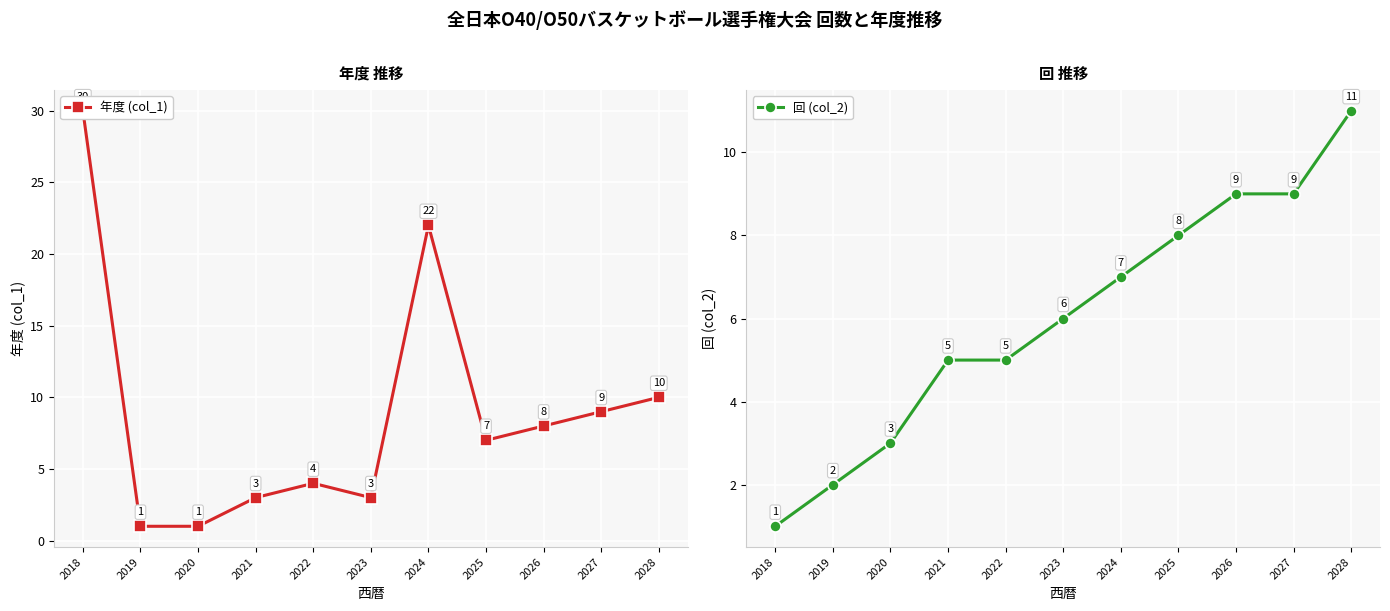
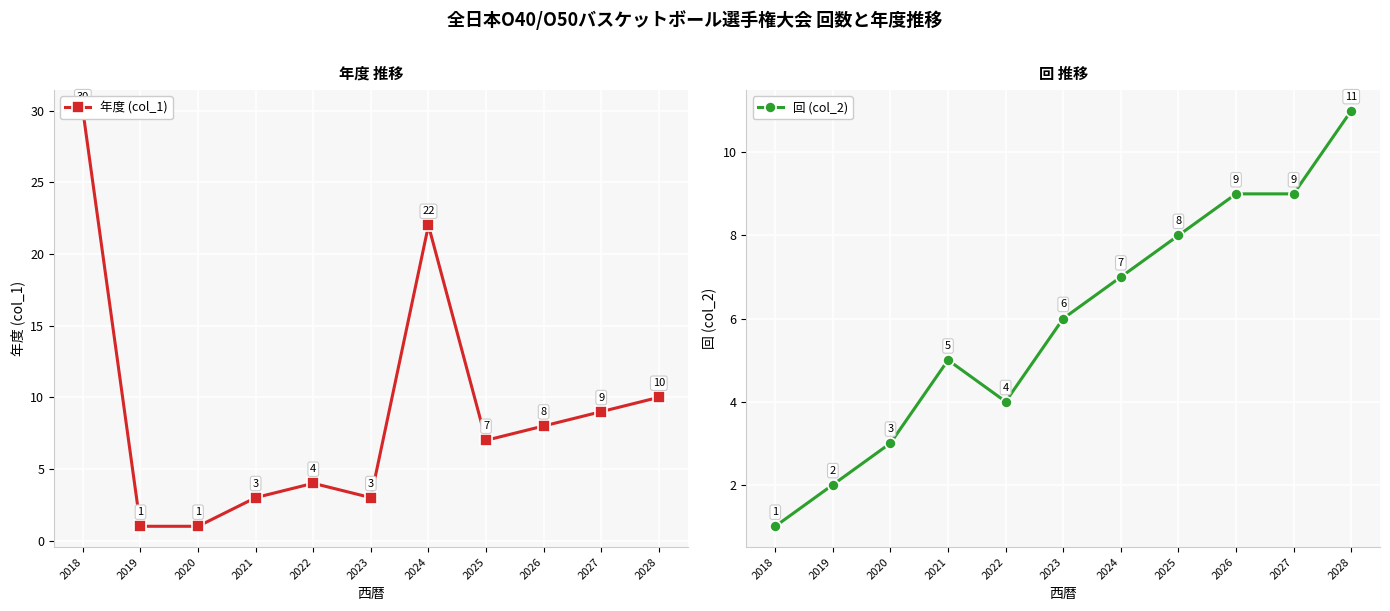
  {
    "回 推移": {
-     "2022": 5
+     "2022": 4
    }
  }
